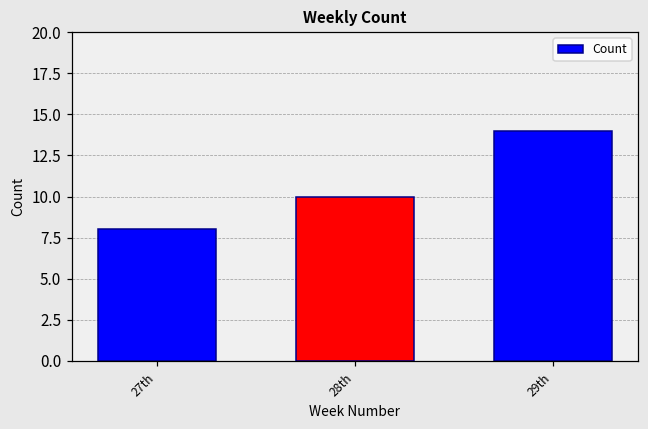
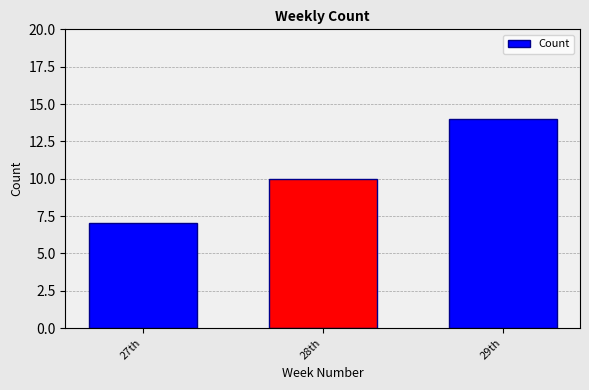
  {
-   "27th": 8,
+   "27th": 7,
    "28th": 10,
    "29th": 14
  }
